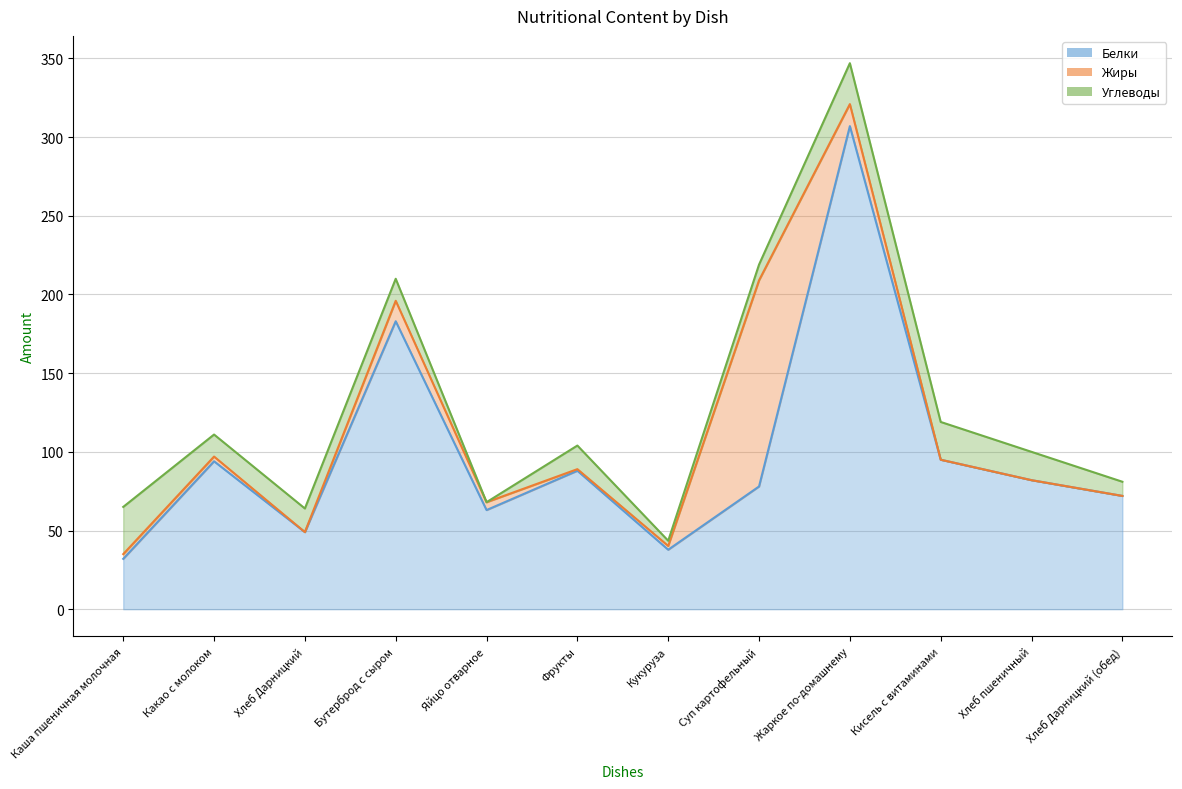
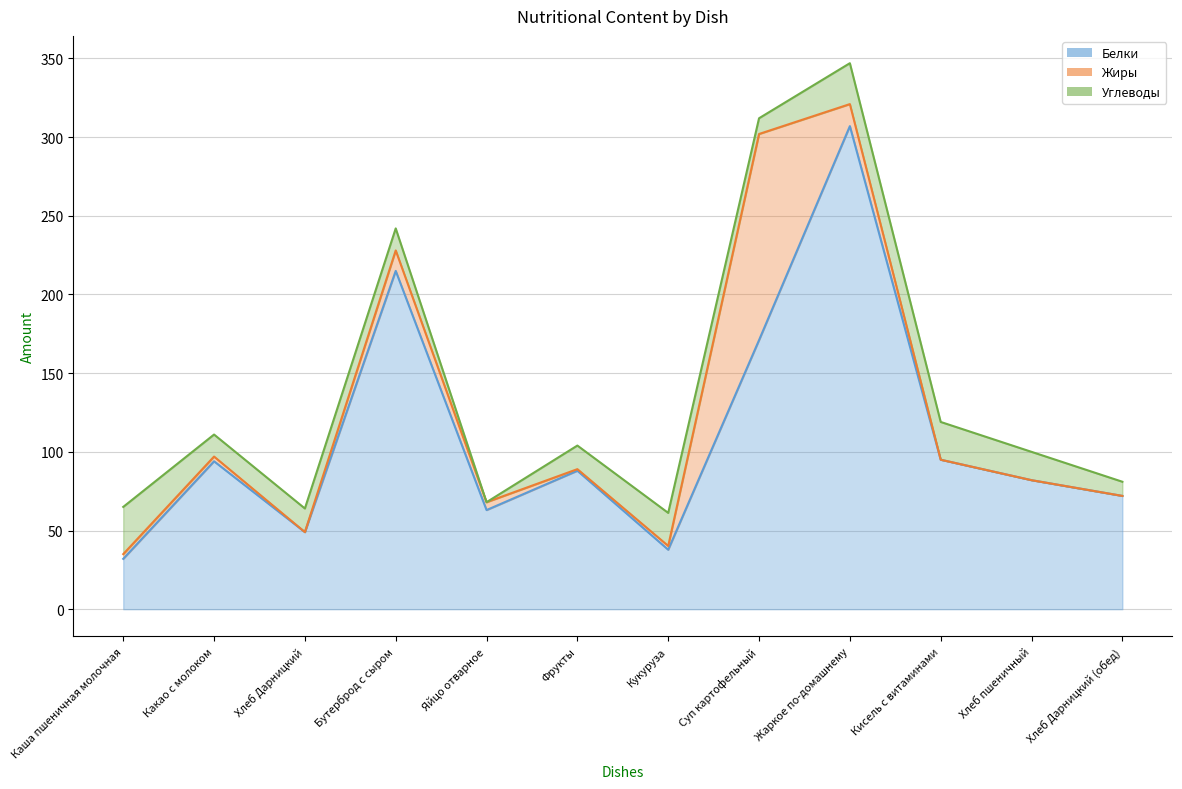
  {
    "Белки": {
      "Каша пшеничная молочная": 32,
      "Какао с молоком": 94,
-     "Бутерброд с сыром": 183,
+     "Бутерброд с сыром": 215,
      "Яйцо отварное": 63,
      "Кукуруза": 38,
-     "Суп картофельный": 78,
+     "Суп картофельный": 171,
      "Жаркое по-домашнему": 307
    },
    "Жиры": {
      "Каша пшеничная молочная": 3,
      "Какао с молоком": 3,
      "Бутерброд с сыром": 13,
      "Кукуруза": 2,
      "Суп картофельный": 131,
      "Жаркое по-домашнему": 14
    },
    "Углеводы": {
      "Каша пшеничная молочная": 30,
      "Какао с молоком": 14,
      "Хлеб Дарницкий": 15,
      "Бутерброд с сыром": 14,
      "Фрукты": 15,
-     "Кукуруза": 3,
+     "Кукуруза": 21,
      "Суп картофельный": 10,
      "Жаркое по-домашнему": 26,
      "Кисель с витаминами": 24,
      "Хлеб пшеничный": 18,
      "Хлеб Дарницкий (обед)": 9
    }
  }
